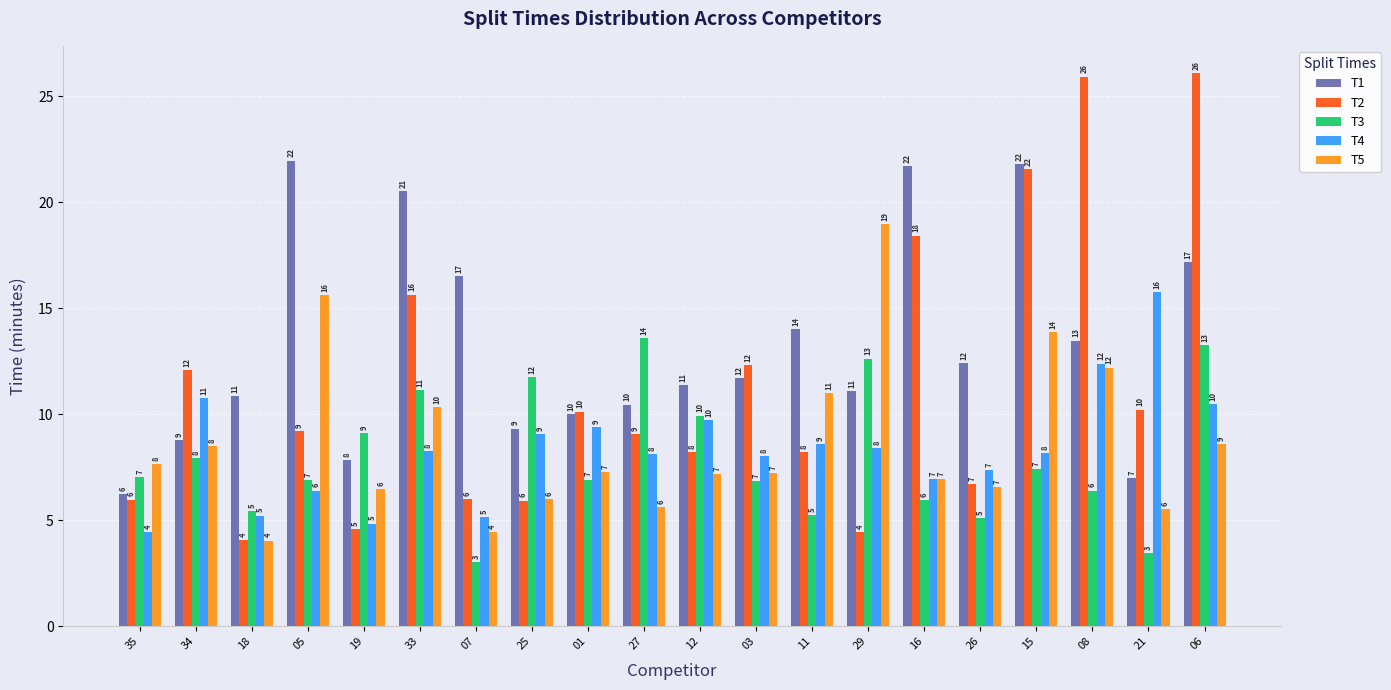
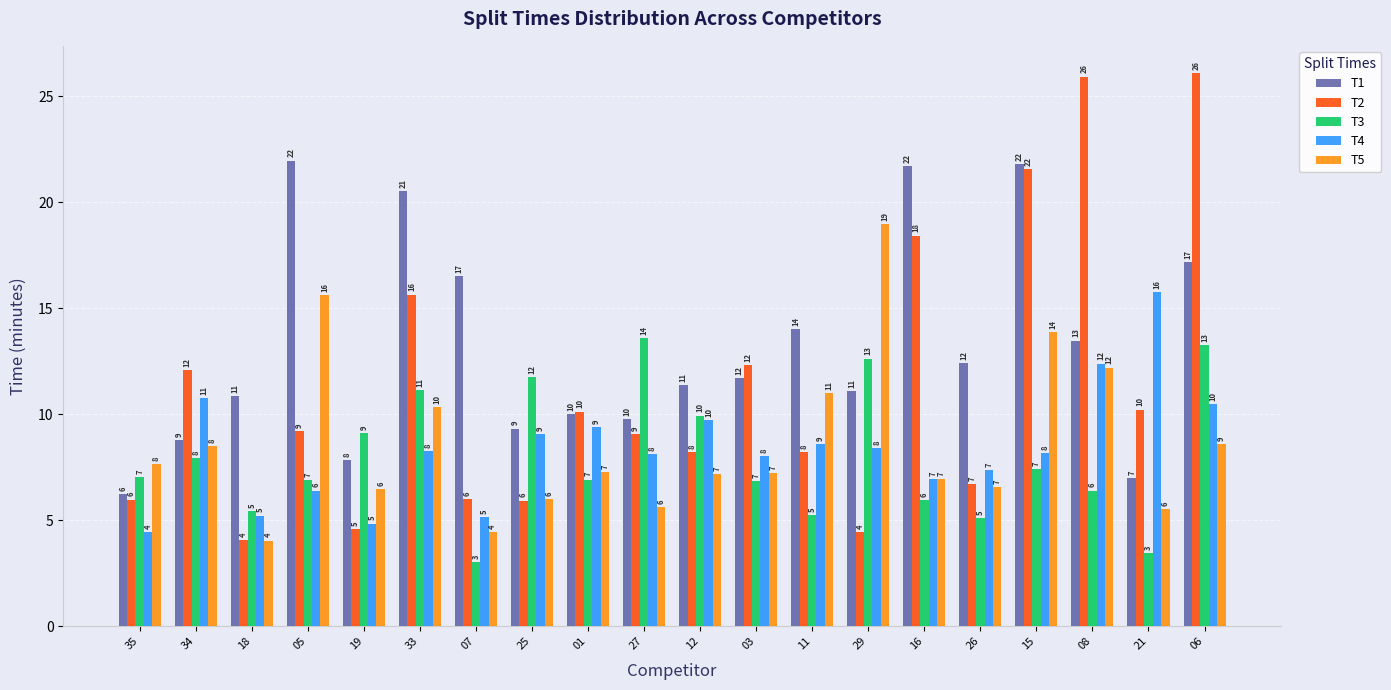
  {
    "T1": {
-     "27": 10.5
+     "27": 9.8
    },
    "T2": {
      "35": 6,
      "34": 12,
      "18": 4,
      "05": 9,
      "19": 5,
      "33": 16,
      "07": 6,
      "25": 6,
      "01": 10,
      "27": 9,
      "12": 8,
      "03": 12,
      "11": 8,
      "29": 4,
      "16": 18,
      "26": 7,
      "15": 22,
      "08": 26,
      "21": 10,
      "06": 26
    },
    "T3": {
      "35": 7,
      "34": 8,
      "18": 5,
      "05": 7,
      "19": 9,
      "33": 11,
      "07": 3,
      "25": 12,
      "01": 7,
      "27": 14,
      "12": 10,
      "03": 7,
      "11": 5,
      "29": 13,
      "16": 6,
      "26": 5,
      "15": 7,
      "08": 6,
      "21": 3,
      "06": 13
    },
    "T4": {
      "35": 4,
      "34": 11,
      "18": 5,
      "05": 6,
      "19": 5,
      "33": 8,
      "07": 5,
      "25": 9,
      "01": 9,
      "27": 8,
      "12": 10,
      "03": 8,
      "11": 9,
      "29": 8,
      "16": 7,
      "26": 7,
      "15": 8,
      "08": 12,
      "21": 16,
      "06": 10
    },
    "T5": {
      "35": 8,
      "34": 8,
      "18": 4,
      "05": 16,
      "19": 6,
      "33": 10,
      "07": 4,
      "25": 6,
      "01": 7,
      "27": 6,
      "12": 7,
      "03": 7,
      "11": 11,
      "29": 19,
      "16": 7,
      "26": 7,
      "15": 14,
      "08": 12,
      "21": 6,
      "06": 9
    }
  }
